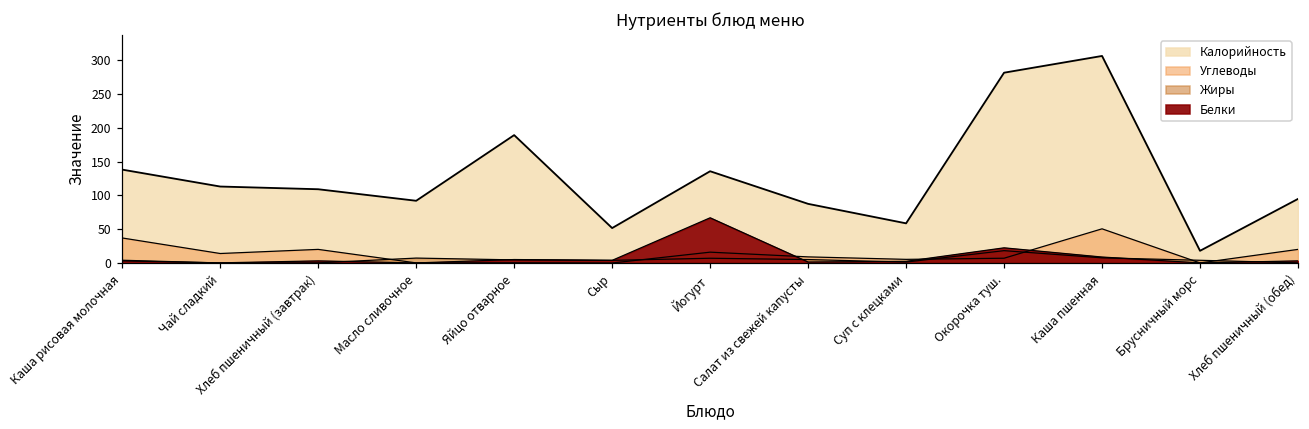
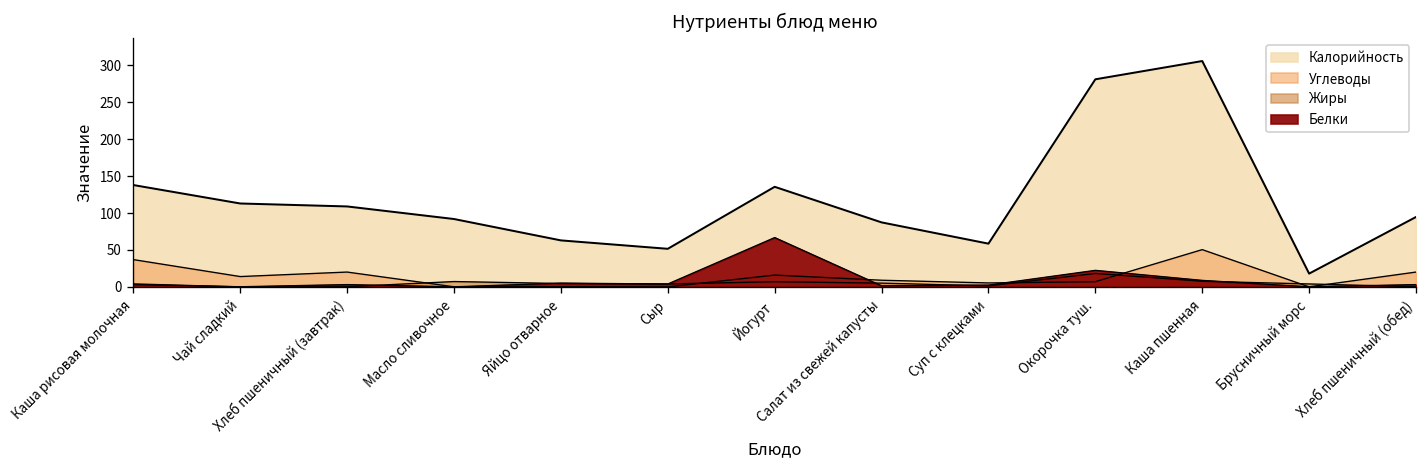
  {
    "Калорийность": {
      "Каша рисовая молочная": 140,
      "Чай сладкий": 110,
      "Хлеб пшеничный (завтрак)": 110,
      "Масло сливочное": 90,
-     "Яйцо отварное": 190,
+     "Яйцо отварное": 60,
      "Сыр": 50,
      "Йогурт": 140,
      "Салат из свежей капусты": 90,
      "Суп с клецками": 60,
      "Окорочка туш.": 280,
      "Каша пшенная": 310,
      "Брусничный морс": 20,
      "Хлеб пшеничный (обед)": 90
    },
    "Белки": {
      "Йогурт": 70,
      "Окорочка туш.": 20
    }
  }
